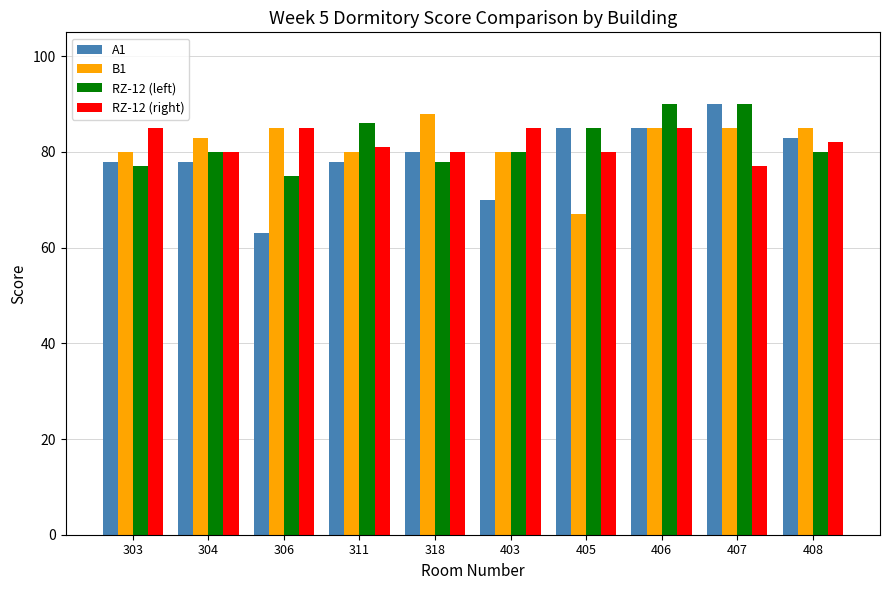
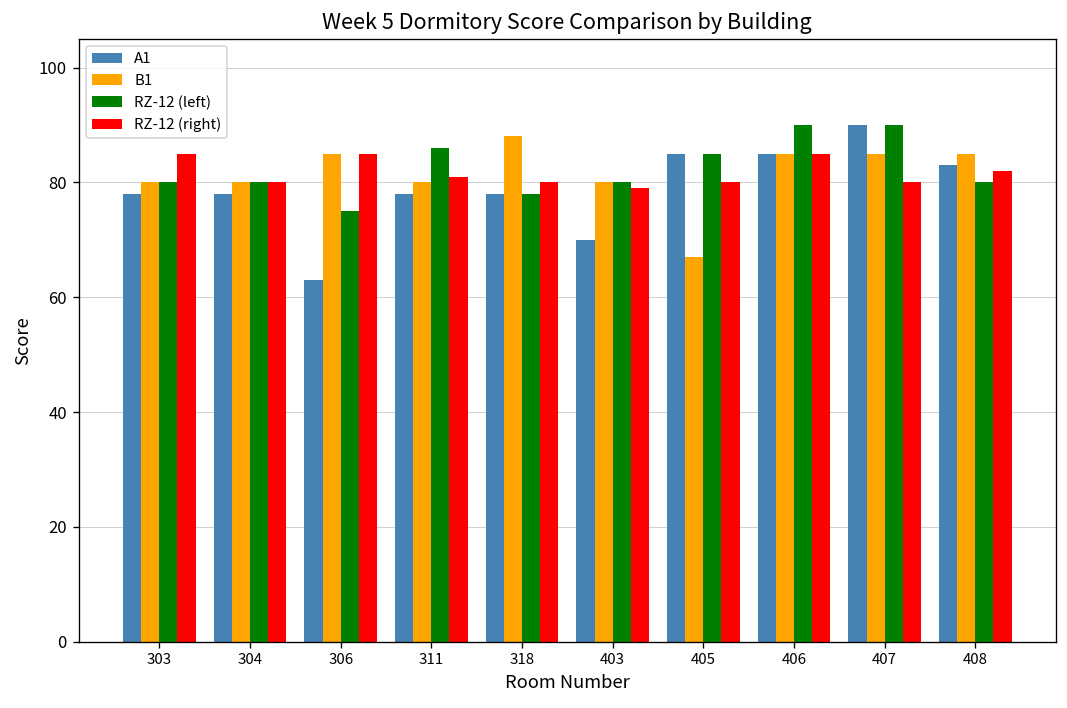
  {
    "A1": {
      "303": 78,
      "304": 78,
      "306": 63,
      "311": 78,
-     "318": 80,
+     "318": 78,
      "403": 70,
      "405": 85,
      "406": 85,
      "407": 90,
      "408": 83
    },
    "B1": {
      "303": 80,
-     "304": 83,
+     "304": 80,
      "306": 85,
      "311": 80,
      "318": 88,
      "403": 80,
      "405": 67,
      "406": 85,
      "407": 85,
      "408": 85
    },
    "RZ-12 (left)": {
-     "303": 77,
+     "303": 80,
      "304": 80,
      "306": 75,
      "311": 86,
      "318": 78,
      "403": 80,
      "405": 85,
      "406": 90,
      "407": 90,
      "408": 80
    },
    "RZ-12 (right)": {
      "303": 85,
      "304": 80,
      "306": 85,
      "311": 81,
      "318": 80,
-     "403": 85,
+     "403": 79,
      "405": 80,
      "406": 85,
-     "407": 77,
+     "407": 80,
      "408": 82
    }
  }
